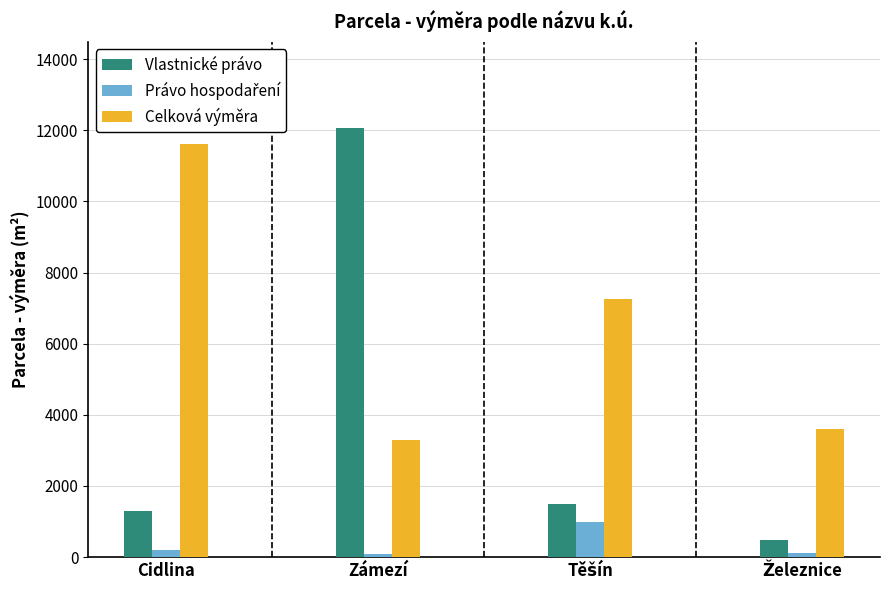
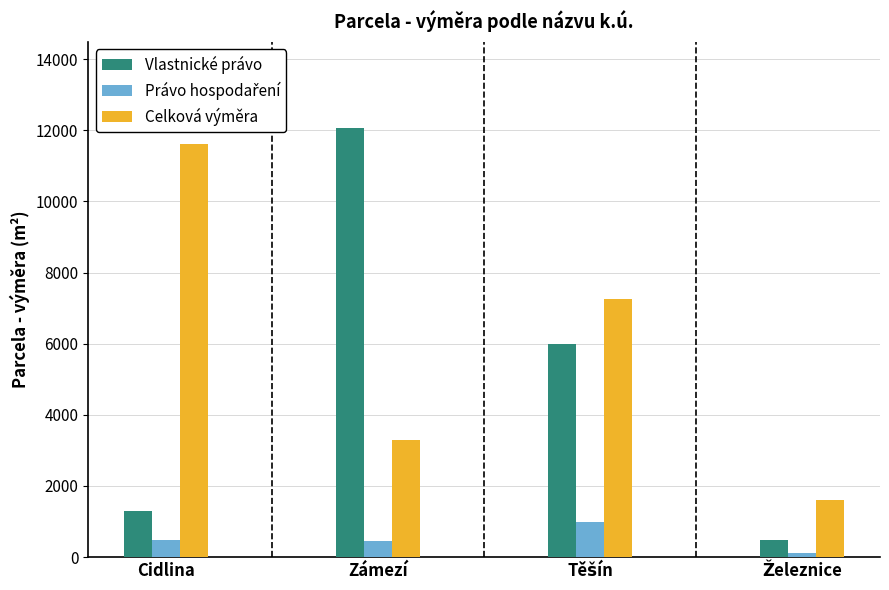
  {
    "Vlastnické právo": {
      "Cidlina": 1300,
      "Zámezí": 12100,
-     "Těšín": 1500,
+     "Těšín": 6000,
      "Železnice": 500
    },
    "Právo hospodaření": {
-     "Cidlina": 200,
-     "Zámezí": 100,
+     "Cidlina": 500,
+     "Zámezí": 500,
      "Těšín": 1000,
      "Železnice": 100
    },
    "Celková výměra": {
      "Cidlina": 11600,
      "Zámezí": 3300,
      "Těšín": 7300,
-     "Železnice": 3600
+     "Železnice": 1600
    }
  }
